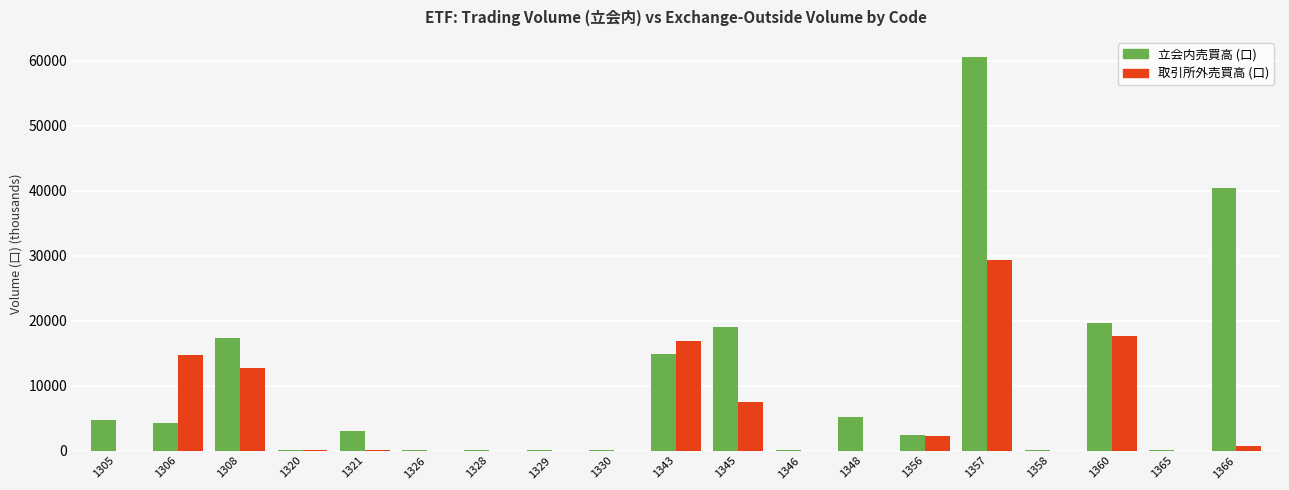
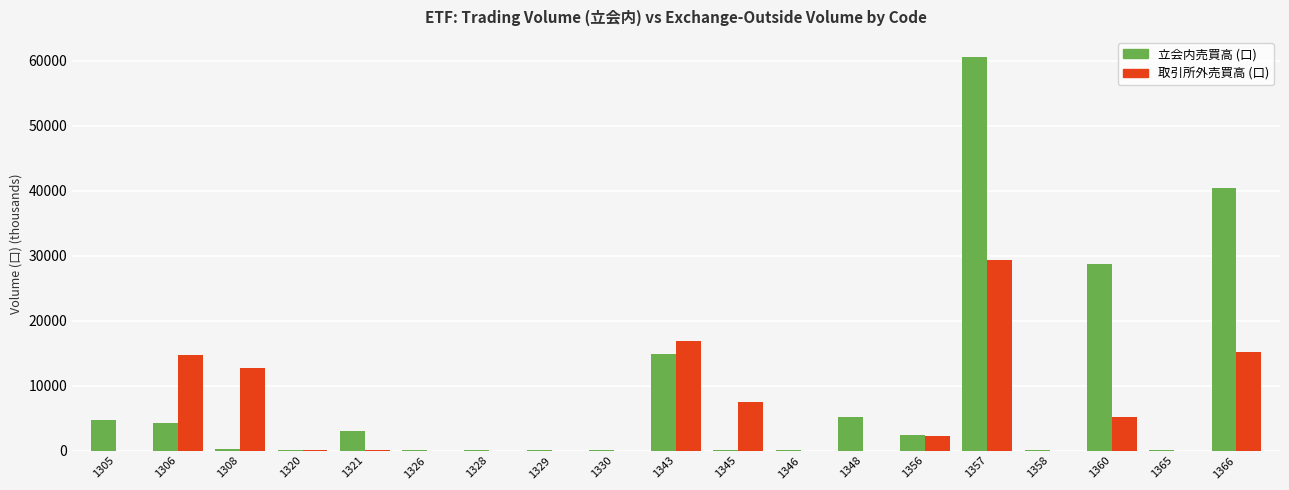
  {
    "立会内売買高 (口)": {
      "1305": 5000,
      "1306": 4000,
-     "1308": 17000,
+     "1308": 0,
      "1321": 3000,
      "1343": 15000,
-     "1345": 19000,
+     "1345": 0,
      "1348": 5000,
      "1356": 2000,
      "1357": 61000,
-     "1360": 20000,
+     "1360": 29000,
      "1366": 40000
    },
    "取引所外売買高 (口)": {
      "1306": 15000,
      "1308": 13000,
      "1343": 17000,
      "1345": 7000,
      "1356": 2000,
      "1357": 29000,
-     "1360": 18000,
-     "1366": 1000
+     "1360": 5000,
+     "1366": 15000
    }
  }
